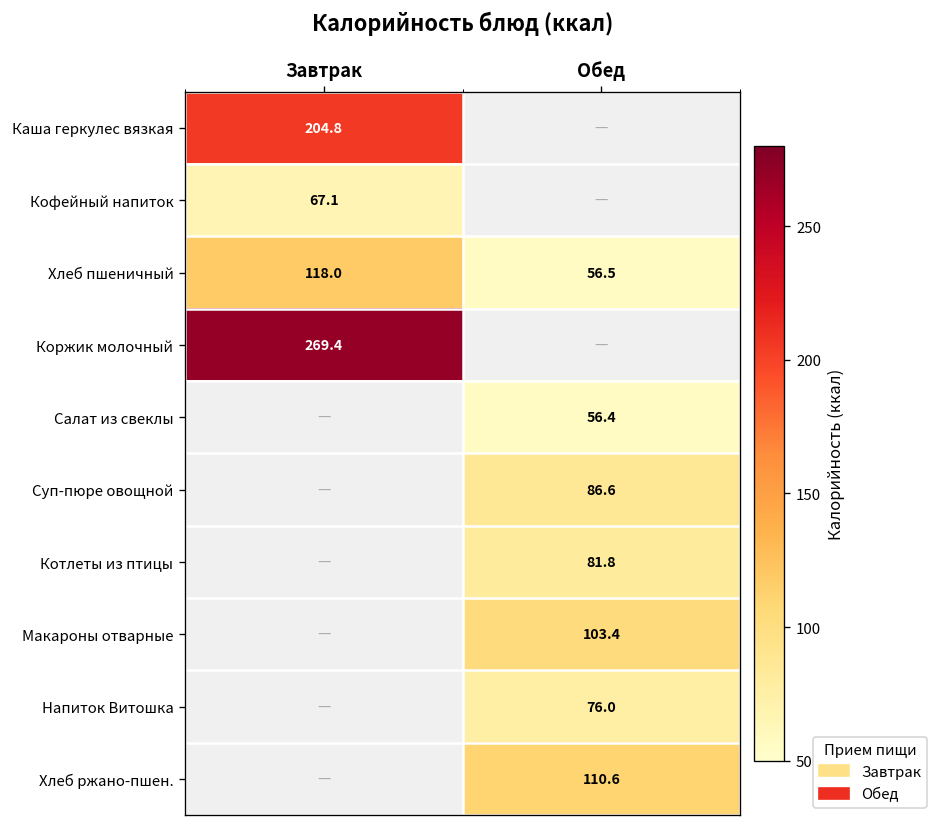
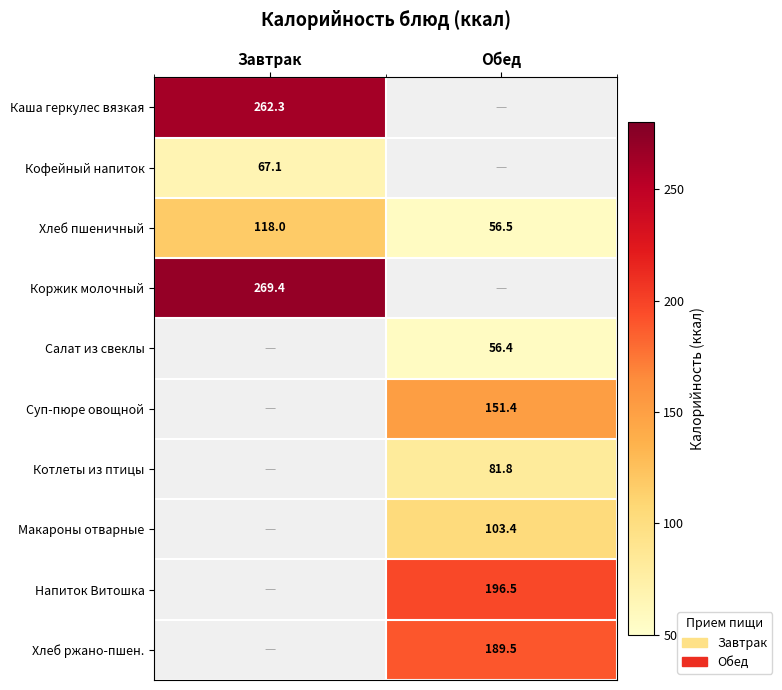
  {
    "Каша геркулес вязкая": {
-     "Завтрак": 204.8
+     "Завтрак": 262.3
    },
    "Кофейный напиток": {
      "Завтрак": 67.1
    },
    "Хлеб пшеничный": {
      "Завтрак": 118.0,
      "Обед": 56.5
    },
    "Коржик молочный": {
      "Завтрак": 269.4
    },
    "Салат из свеклы": {
      "Обед": 56.4
    },
    "Суп-пюре овощной": {
-     "Обед": 86.6
+     "Обед": 151.4
    },
    "Котлеты из птицы": {
      "Обед": 81.8
    },
    "Макароны отварные": {
      "Обед": 103.4
    },
    "Напиток Витошка": {
-     "Обед": 76.0
+     "Обед": 196.5
    },
    "Хлеб ржано-пшен.": {
-     "Обед": 110.6
+     "Обед": 189.5
    }
  }
